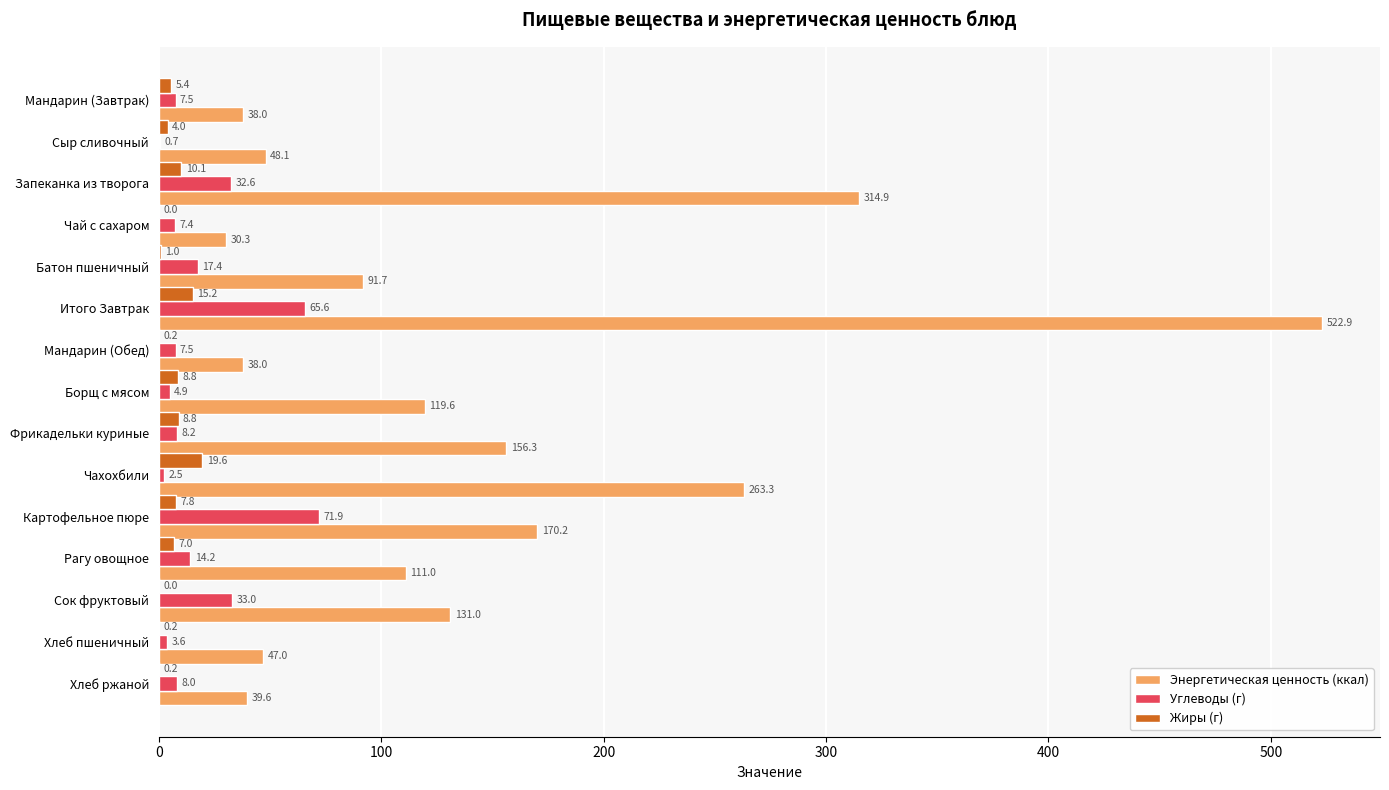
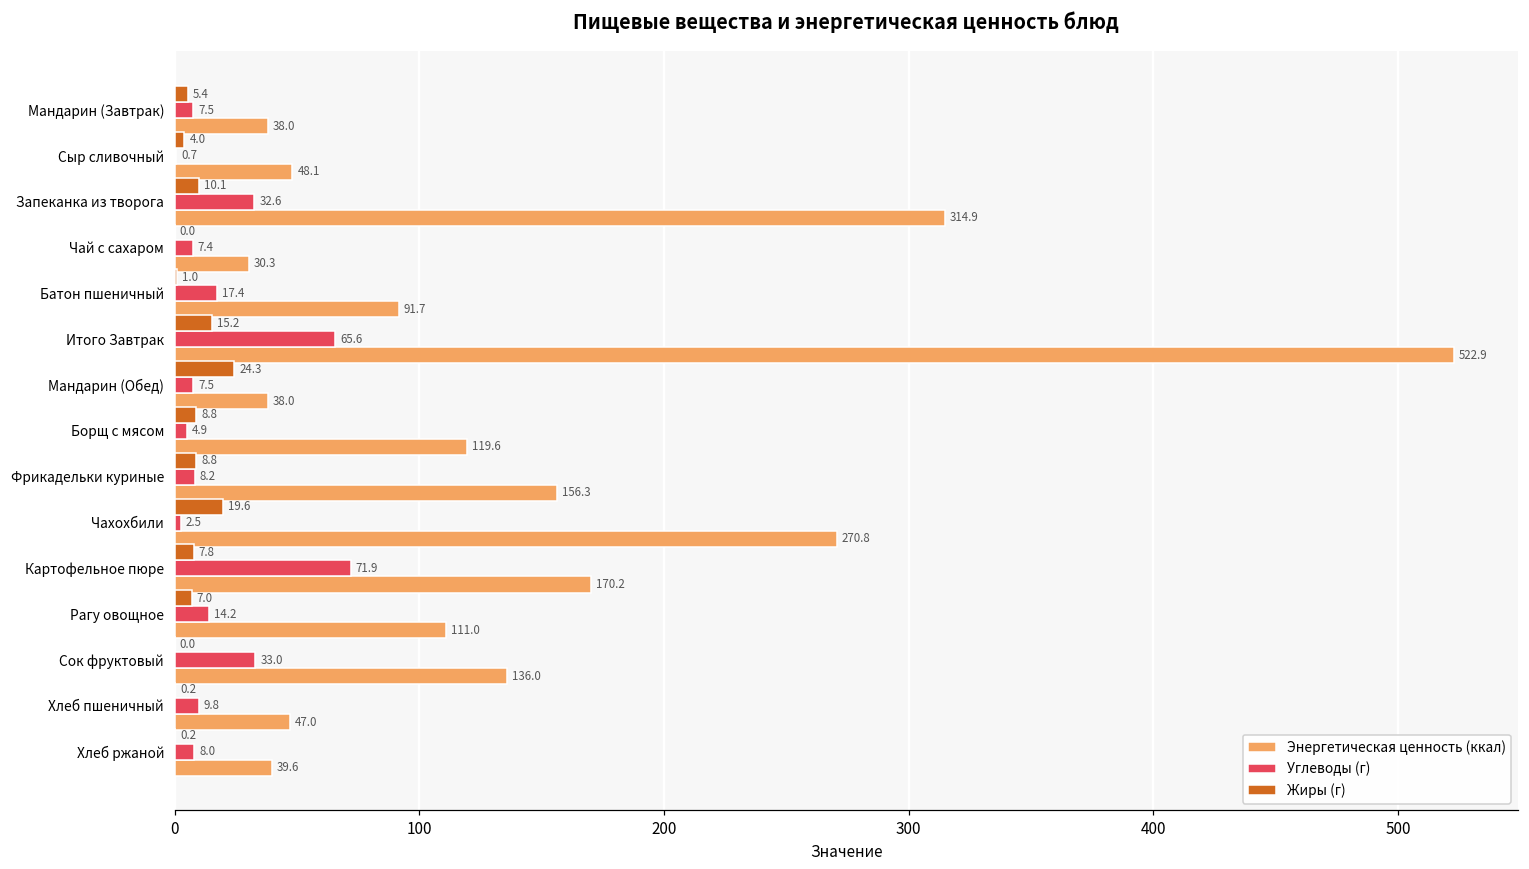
  {
    "Энергетическая ценность (ккал)": {
      "Мандарин (Завтрак)": 38.0,
      "Сыр сливочный": 48.1,
      "Запеканка из творога": 314.9,
      "Чай с сахаром": 30.3,
      "Батон пшеничный": 91.7,
      "Итого Завтрак": 522.9,
      "Мандарин (Обед)": 38.0,
      "Борщ с мясом": 119.6,
      "Фрикадельки куриные": 156.3,
-     "Чахохбили": 263.3,
+     "Чахохбили": 270.8,
      "Картофельное пюре": 170.2,
      "Рагу овощное": 111.0,
-     "Сок фруктовый": 131.0,
+     "Сок фруктовый": 136.0,
      "Хлеб пшеничный": 47.0,
      "Хлеб ржаной": 39.6
    },
    "Углеводы (г)": {
      "Мандарин (Завтрак)": 7.5,
      "Сыр сливочный": 0.7,
      "Запеканка из творога": 32.6,
      "Чай с сахаром": 7.4,
      "Батон пшеничный": 17.4,
      "Итого Завтрак": 65.6,
      "Мандарин (Обед)": 7.5,
      "Борщ с мясом": 4.9,
      "Фрикадельки куриные": 8.2,
      "Чахохбили": 2.5,
      "Картофельное пюре": 71.9,
      "Рагу овощное": 14.2,
      "Сок фруктовый": 33.0,
-     "Хлеб пшеничный": 3.6,
+     "Хлеб пшеничный": 9.8,
      "Хлеб ржаной": 8.0
    },
    "Жиры (г)": {
      "Мандарин (Завтрак)": 5.4,
      "Сыр сливочный": 4.0,
      "Запеканка из творога": 10.1,
      "Чай с сахаром": 0.0,
      "Батон пшеничный": 1.0,
      "Итого Завтрак": 15.2,
-     "Мандарин (Обед)": 0.2,
+     "Мандарин (Обед)": 24.3,
      "Борщ с мясом": 8.8,
      "Фрикадельки куриные": 8.8,
      "Чахохбили": 19.6,
      "Картофельное пюре": 7.8,
      "Рагу овощное": 7.0,
      "Сок фруктовый": 0.0,
      "Хлеб пшеничный": 0.2,
      "Хлеб ржаной": 0.2
    }
  }
